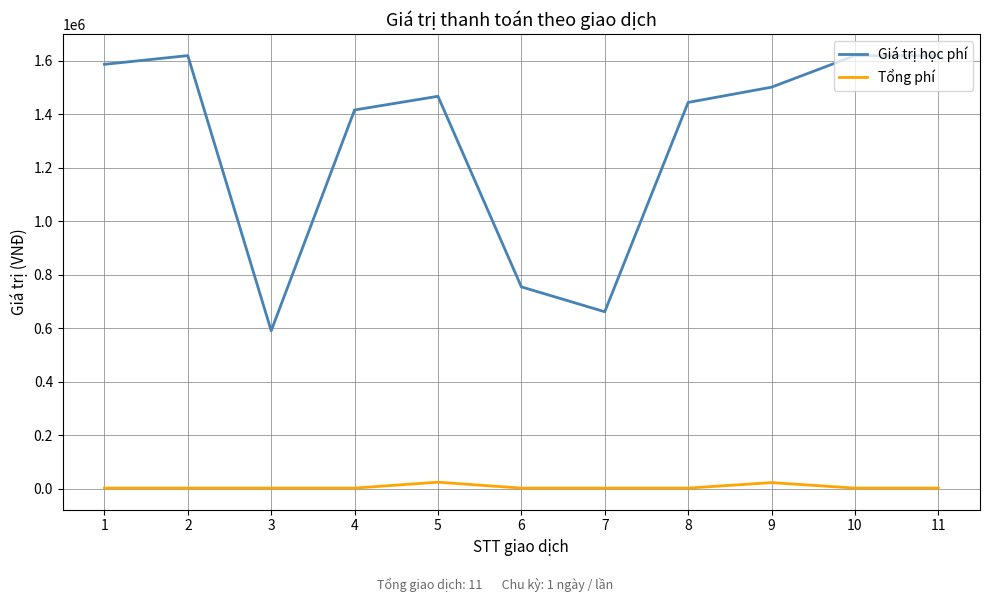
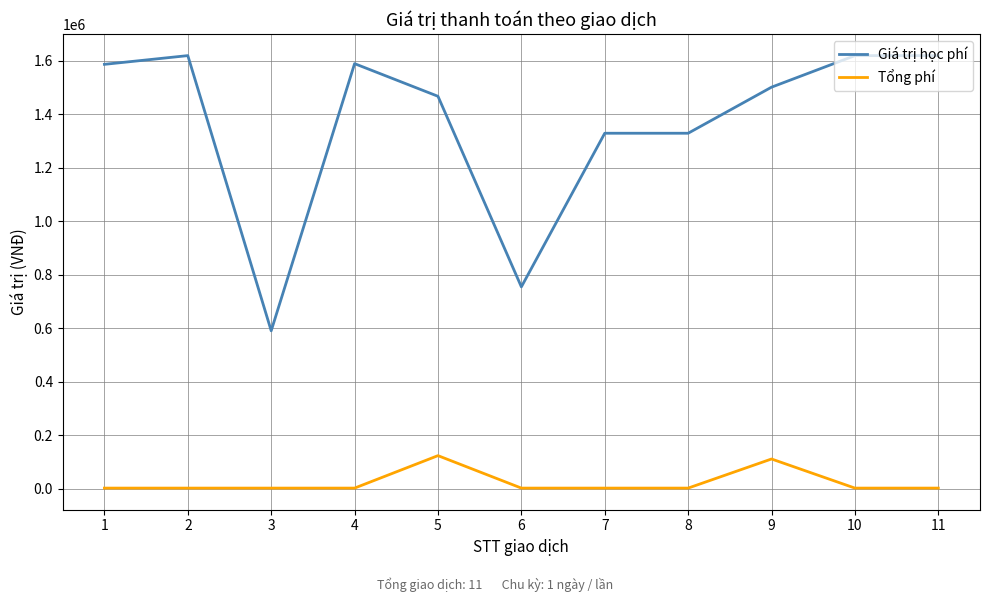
  {
    "Giá trị học phí": {
      "1": 1590000,
      "2": 1620000,
      "3": 590000,
-     "4": 1420000,
+     "4": 1590000,
      "5": 1470000,
      "6": 760000,
-     "7": 660000,
-     "8": 1440000,
+     "7": 1330000,
+     "8": 1330000,
      "9": 1500000
    },
    "Tổng phí": {
      "1": 0,
      "2": 0,
      "3": 0,
      "4": 0,
-     "5": 30000,
+     "5": 120000,
      "6": 0,
      "7": 0,
      "8": 0,
-     "9": 20000,
+     "9": 110000,
      "10": 0,
      "11": 0
    }
  }
